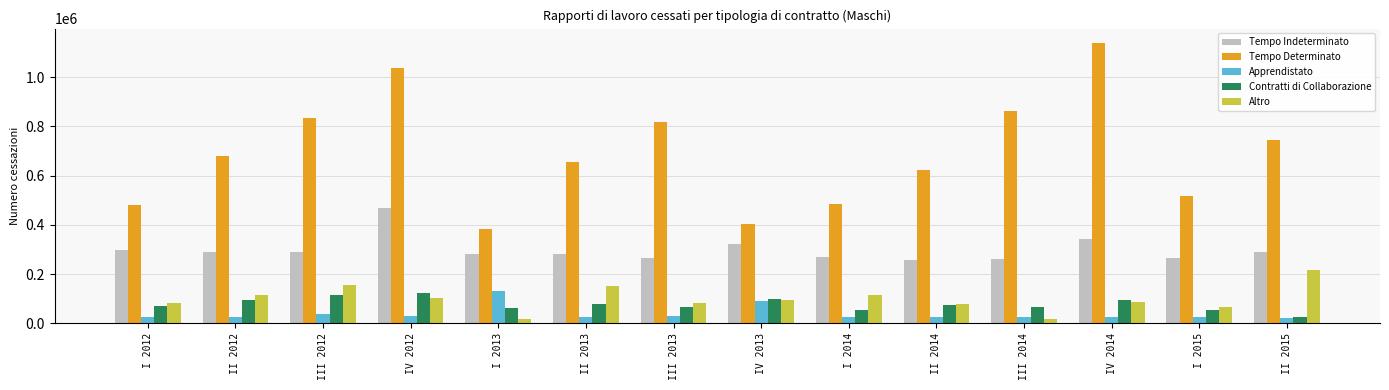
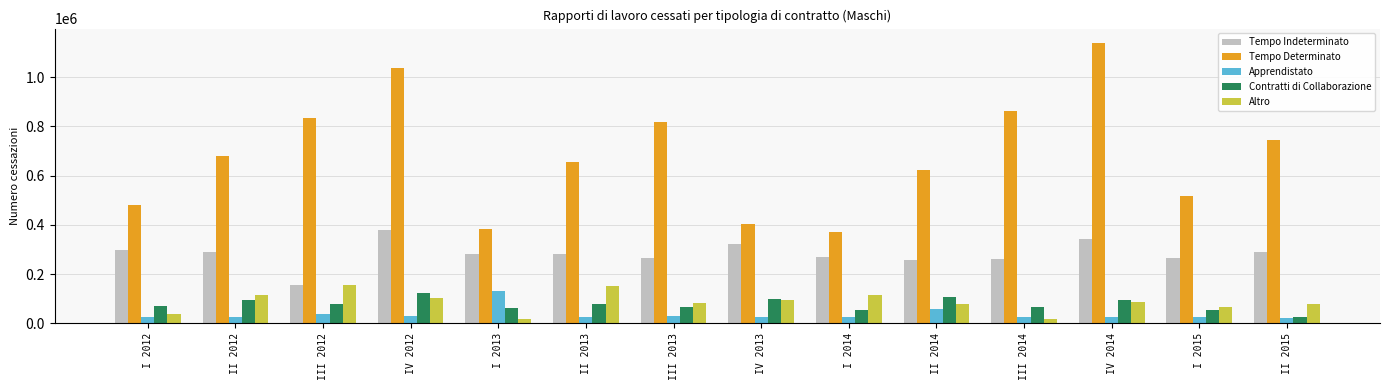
  {
    "Tempo Indeterminato": {
      "I 2012": 300000,
      "II 2012": 290000,
-     "III 2012": 290000,
-     "IV 2012": 470000,
+     "III 2012": 150000,
+     "IV 2012": 380000,
      "I 2013": 280000,
      "II 2013": 280000,
      "III 2013": 260000,
      "IV 2013": 320000,
      "I 2014": 270000,
      "II 2014": 260000,
      "III 2014": 260000,
      "IV 2014": 340000,
      "I 2015": 260000,
      "II 2015": 290000
    },
    "Tempo Determinato": {
      "I 2012": 480000,
      "II 2012": 680000,
      "III 2012": 830000,
      "IV 2012": 1040000,
      "I 2013": 380000,
      "II 2013": 660000,
      "III 2013": 820000,
      "IV 2013": 400000,
-     "I 2014": 490000,
+     "I 2014": 370000,
      "II 2014": 620000,
      "III 2014": 860000,
      "IV 2014": 1140000,
      "I 2015": 520000,
      "II 2015": 750000
    },
    "Apprendistato": {
      "I 2012": 30000,
      "II 2012": 30000,
      "III 2012": 40000,
      "IV 2012": 30000,
      "I 2013": 130000,
      "II 2013": 20000,
      "III 2013": 30000,
-     "IV 2013": 90000,
+     "IV 2013": 30000,
      "I 2014": 20000,
-     "II 2014": 20000,
+     "II 2014": 60000,
      "III 2014": 30000,
      "IV 2014": 20000,
      "I 2015": 20000,
      "II 2015": 20000
    },
    "Contratti di Collaborazione": {
      "I 2012": 70000,
      "II 2012": 90000,
-     "III 2012": 110000,
+     "III 2012": 80000,
      "IV 2012": 120000,
      "I 2013": 60000,
      "II 2013": 80000,
      "III 2013": 70000,
      "IV 2013": 100000,
      "I 2014": 50000,
-     "II 2014": 70000,
+     "II 2014": 110000,
      "III 2014": 70000,
      "IV 2014": 90000,
      "I 2015": 50000,
      "II 2015": 30000
    },
    "Altro": {
-     "I 2012": 80000,
+     "I 2012": 40000,
      "II 2012": 120000,
      "III 2012": 160000,
      "IV 2012": 100000,
      "I 2013": 20000,
      "II 2013": 150000,
      "III 2013": 80000,
      "IV 2013": 90000,
      "I 2014": 110000,
      "II 2014": 80000,
      "III 2014": 20000,
      "IV 2014": 90000,
      "I 2015": 70000,
-     "II 2015": 220000
+     "II 2015": 80000
    }
  }
